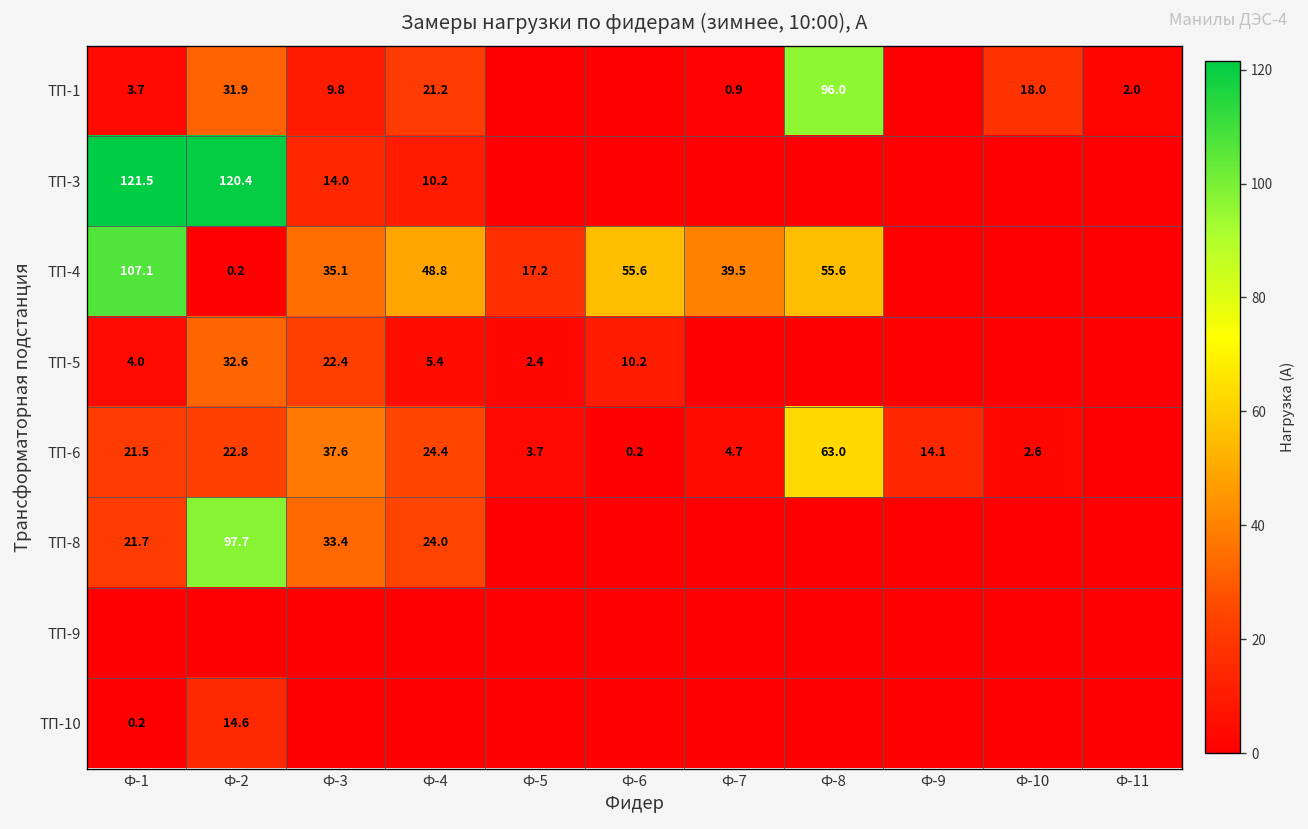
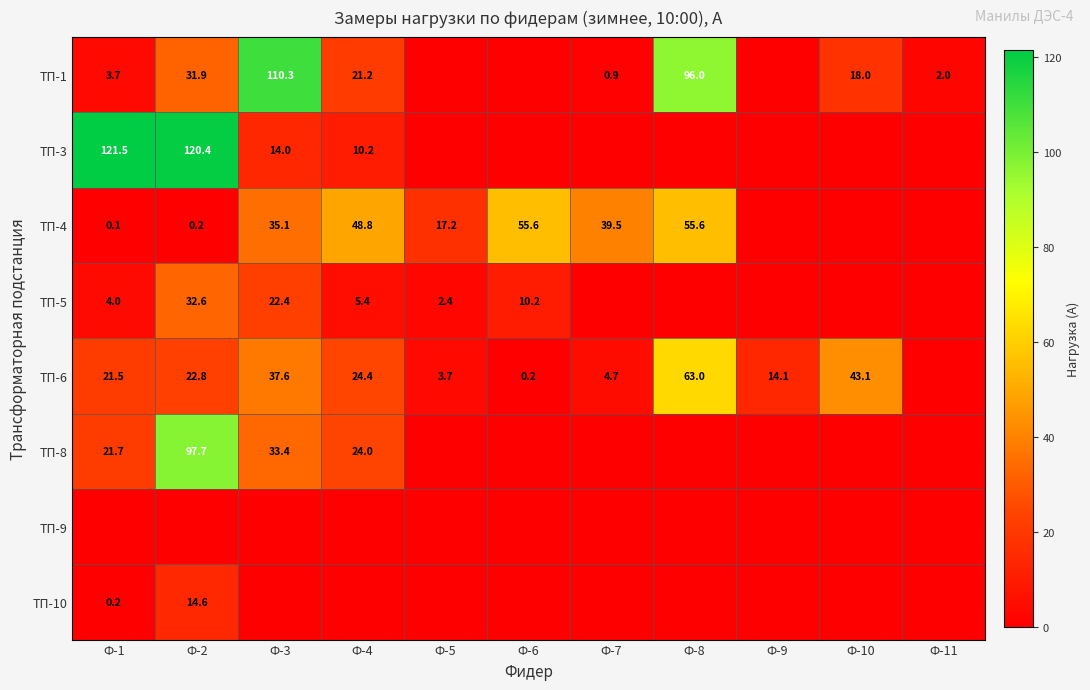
  {
    "ТП-1": {
      "Ф-1": 3.7,
      "Ф-2": 31.9,
-     "Ф-3": 9.8,
+     "Ф-3": 110.3,
      "Ф-4": 21.2,
      "Ф-7": 0.9,
      "Ф-8": 96.0,
      "Ф-10": 18.0,
      "Ф-11": 2.0
    },
    "ТП-3": {
      "Ф-1": 121.5,
      "Ф-2": 120.4,
      "Ф-3": 14.0,
      "Ф-4": 10.2
    },
    "ТП-4": {
-     "Ф-1": 107.1,
+     "Ф-1": 0.1,
      "Ф-2": 0.2,
      "Ф-3": 35.1,
      "Ф-4": 48.8,
      "Ф-5": 17.2,
      "Ф-6": 55.6,
      "Ф-7": 39.5,
      "Ф-8": 55.6
    },
    "ТП-5": {
      "Ф-1": 4.0,
      "Ф-2": 32.6,
      "Ф-3": 22.4,
      "Ф-4": 5.4,
      "Ф-5": 2.4,
      "Ф-6": 10.2
    },
    "ТП-6": {
      "Ф-1": 21.5,
      "Ф-2": 22.8,
      "Ф-3": 37.6,
      "Ф-4": 24.4,
      "Ф-5": 3.7,
      "Ф-6": 0.2,
      "Ф-7": 4.7,
      "Ф-8": 63.0,
      "Ф-9": 14.1,
-     "Ф-10": 2.6
+     "Ф-10": 43.1
    },
    "ТП-8": {
      "Ф-1": 21.7,
      "Ф-2": 97.7,
      "Ф-3": 33.4,
      "Ф-4": 24.0
    },
    "ТП-10": {
      "Ф-1": 0.2,
      "Ф-2": 14.6
    }
  }
